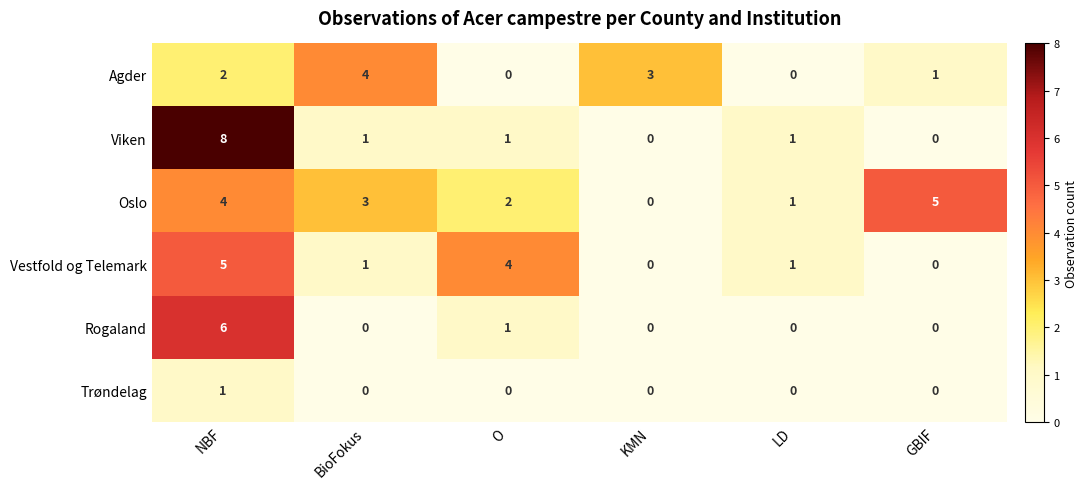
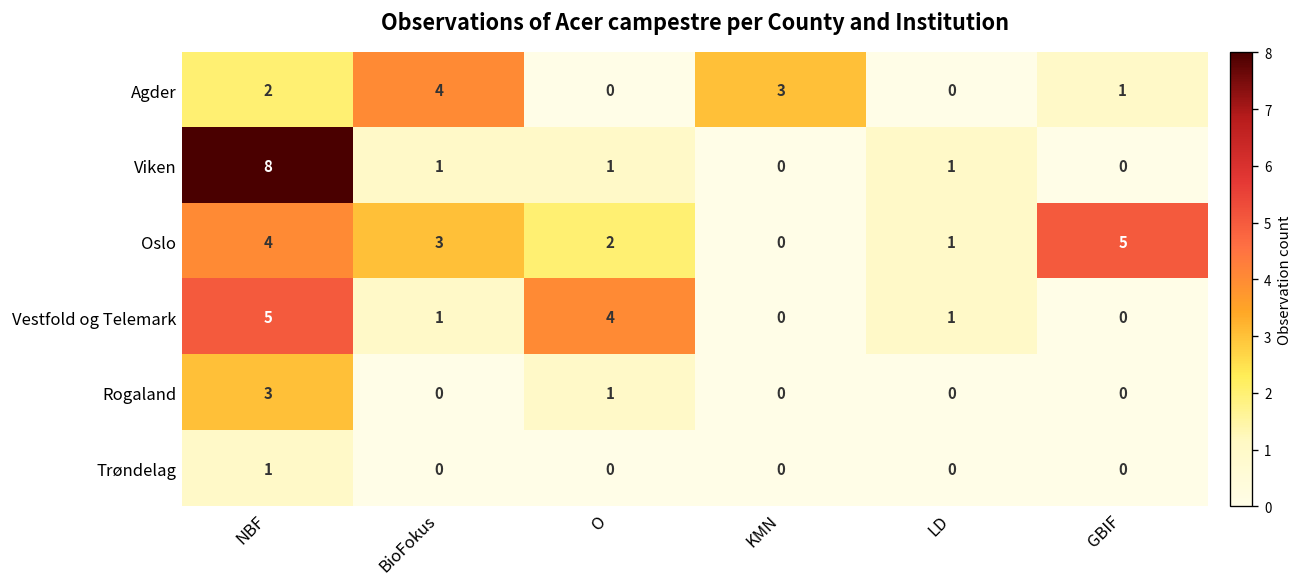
  {
    "Agder": {
      "NBF": 2,
      "BioFokus": 4,
      "O": 0,
      "KMN": 3,
      "LD": 0,
      "GBIF": 1
    },
    "Viken": {
      "NBF": 8,
      "BioFokus": 1,
      "O": 1,
      "KMN": 0,
      "LD": 1,
      "GBIF": 0
    },
    "Oslo": {
      "NBF": 4,
      "BioFokus": 3,
      "O": 2,
      "KMN": 0,
      "LD": 1,
      "GBIF": 5
    },
    "Vestfold og Telemark": {
      "NBF": 5,
      "BioFokus": 1,
      "O": 4,
      "KMN": 0,
      "LD": 1,
      "GBIF": 0
    },
    "Rogaland": {
-     "NBF": 6,
+     "NBF": 3,
      "BioFokus": 0,
      "O": 1,
      "KMN": 0,
      "LD": 0,
      "GBIF": 0
    },
    "Trøndelag": {
      "NBF": 1,
      "BioFokus": 0,
      "O": 0,
      "KMN": 0,
      "LD": 0,
      "GBIF": 0
    }
  }
